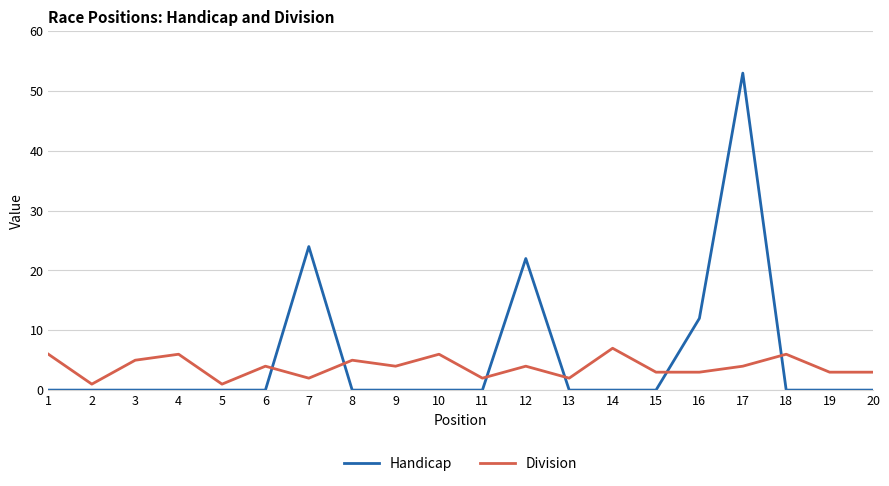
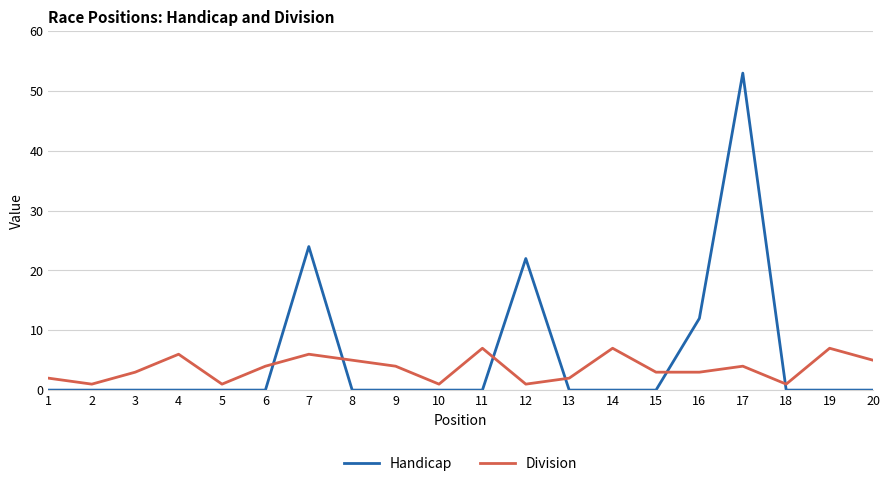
  {
    "Handicap": {
      "1": 0,
      "2": 0,
      "3": 0,
      "4": 0,
      "5": 0,
      "6": 0,
      "7": 24,
      "8": 0,
      "9": 0,
      "10": 0,
      "11": 0,
      "12": 22,
      "13": 0,
      "14": 0,
      "15": 0,
      "16": 12,
      "17": 53,
      "18": 0,
      "19": 0,
      "20": 0
    },
    "Division": {
-     "1": 6,
+     "1": 2,
      "2": 1,
-     "3": 5,
+     "3": 3,
      "4": 6,
      "5": 1,
      "6": 4,
-     "7": 2,
+     "7": 6,
      "8": 5,
      "9": 4,
-     "10": 6,
-     "11": 2,
-     "12": 4,
+     "10": 1,
+     "11": 7,
+     "12": 1,
      "13": 2,
      "14": 7,
      "15": 3,
      "16": 3,
      "17": 4,
-     "18": 6,
-     "19": 3,
-     "20": 3
+     "18": 1,
+     "19": 7,
+     "20": 5
    }
  }
